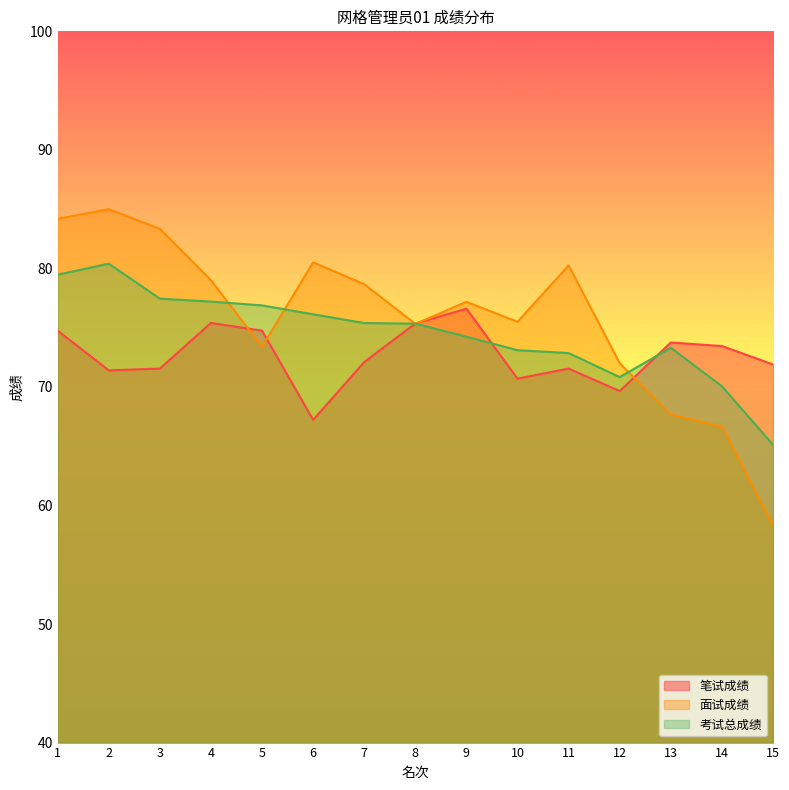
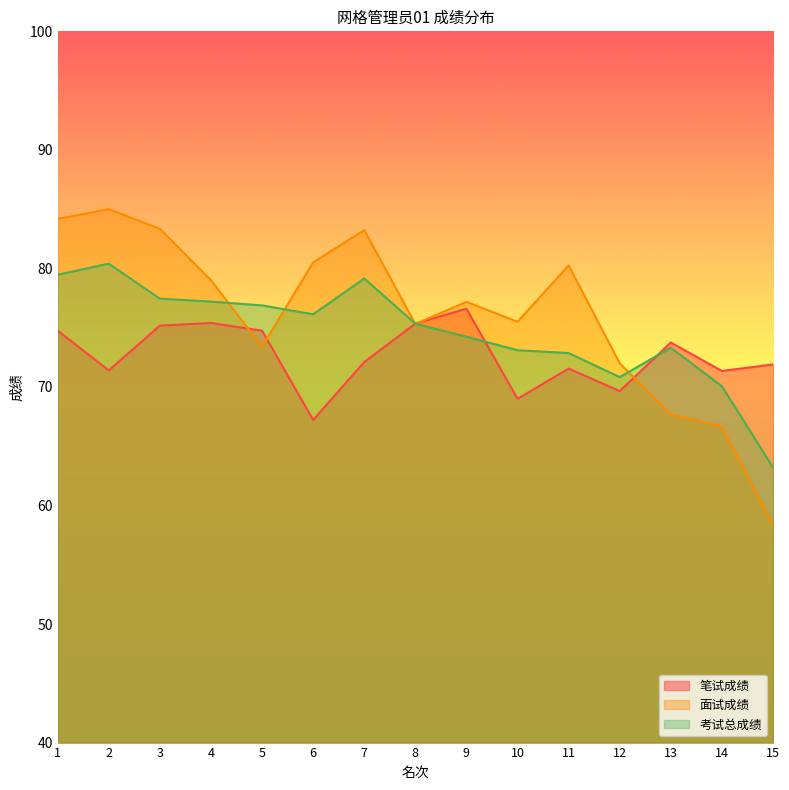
  {
    "笔试成绩": {
      "1": 74.8,
      "2": 71.4,
-     "3": 71.6,
+     "3": 75.2,
      "4": 75.4,
      "5": 74.8,
      "6": 67.2,
      "7": 72.1,
      "9": 76.6,
-     "10": 70.7,
+     "10": 69.0,
      "11": 71.6,
      "12": 69.7,
      "13": 73.8,
-     "14": 73.5,
+     "14": 71.4,
      "15": 71.9
    },
    "面试成绩": {
      "1": 84.2,
      "2": 85.0,
      "3": 83.3,
      "4": 79.0,
      "5": 73.4,
      "6": 80.5,
-     "7": 78.7,
+     "7": 83.2,
      "9": 77.2,
      "10": 75.5,
      "11": 80.3,
      "12": 72.0,
      "13": 67.7,
      "14": 66.7,
      "15": 58.3
    },
    "考试总成绩": {
      "1": 79.5,
      "2": 80.4,
      "3": 77.5,
      "4": 77.2,
      "5": 76.9,
      "6": 76.1,
-     "7": 75.4,
+     "7": 79.2,
      "9": 74.2,
      "10": 73.1,
      "11": 72.9,
      "12": 70.8,
      "13": 73.3,
      "14": 70.1,
-     "15": 65.1
+     "15": 63.2
    }
  }
